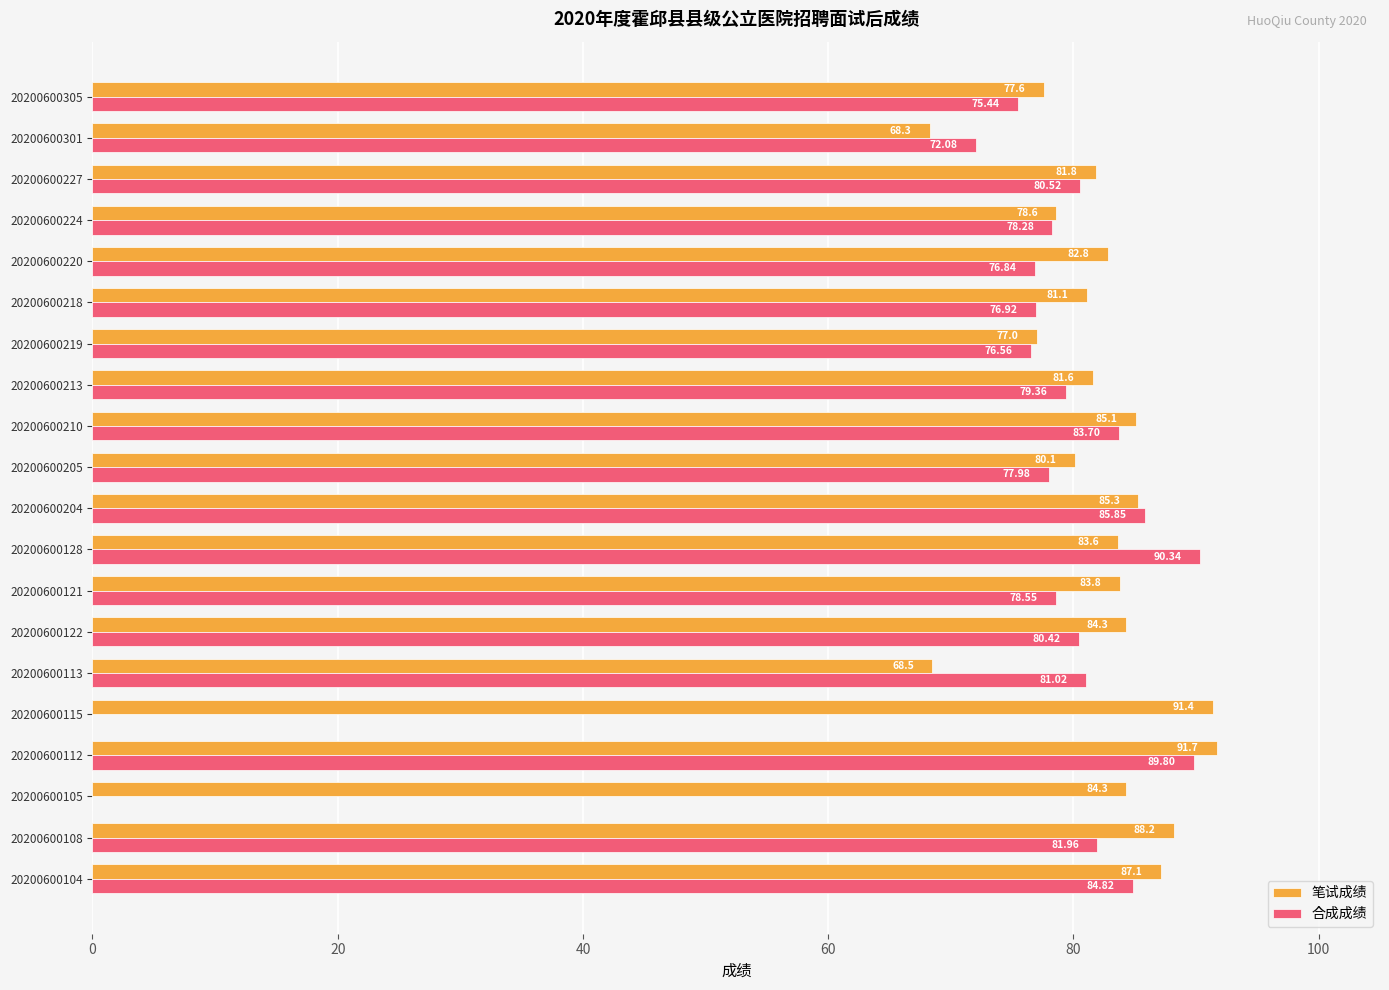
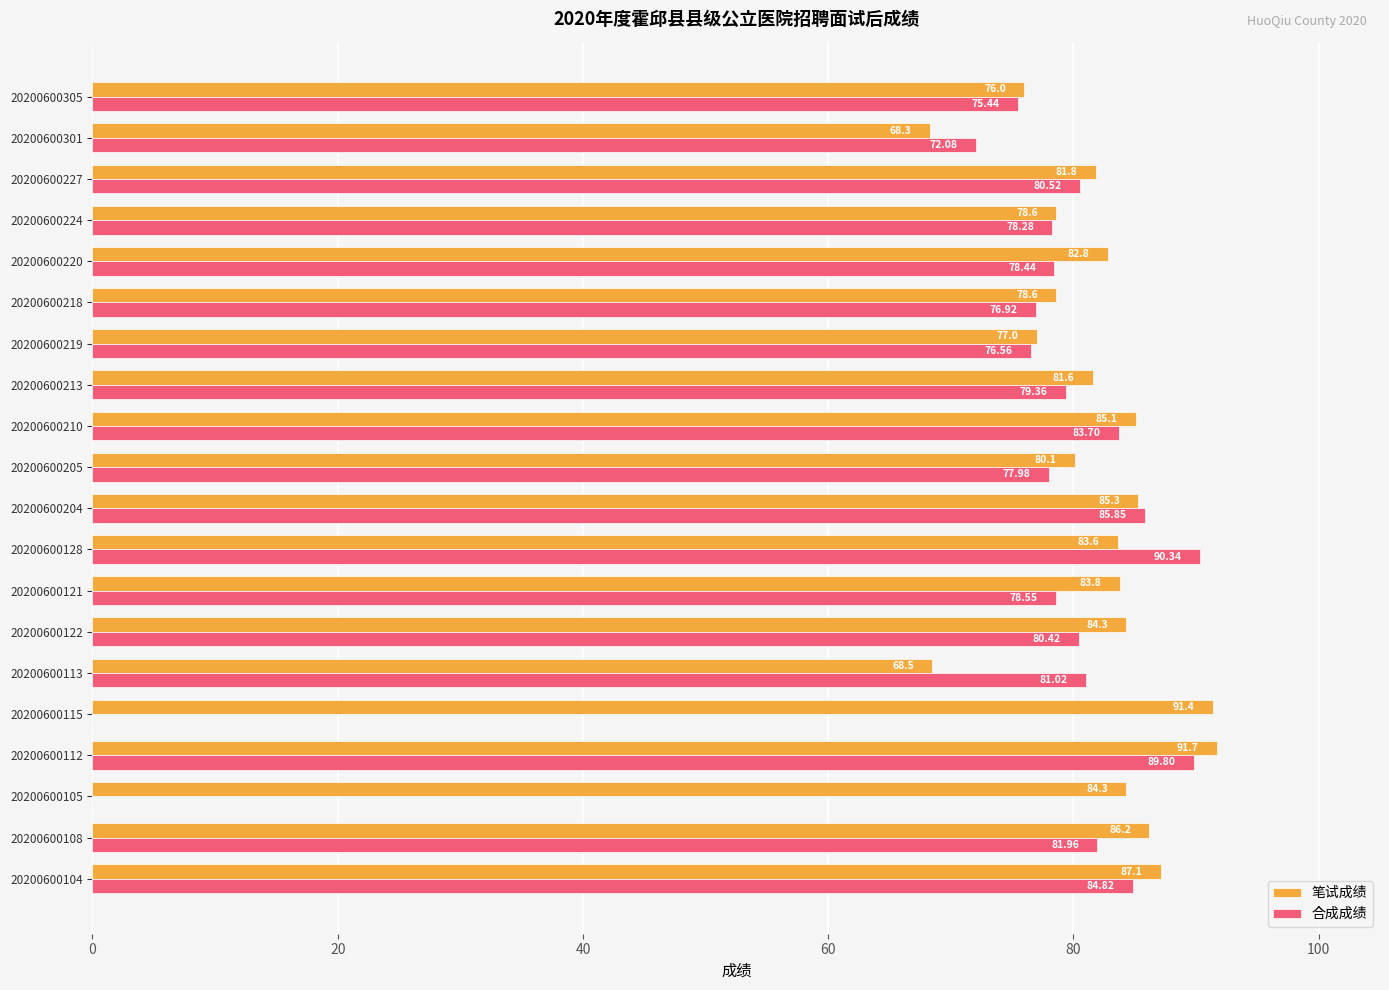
  {
    "笔试成绩": {
-     "20200600305": 77.6,
+     "20200600305": 76.0,
      "20200600301": 68.3,
      "20200600227": 81.8,
      "20200600224": 78.6,
      "20200600220": 82.8,
-     "20200600218": 81.1,
+     "20200600218": 78.6,
      "20200600219": 77.0,
      "20200600213": 81.6,
      "20200600210": 85.1,
      "20200600205": 80.1,
      "20200600204": 85.3,
      "20200600128": 83.6,
      "20200600121": 83.8,
      "20200600122": 84.3,
      "20200600113": 68.5,
      "20200600115": 91.4,
      "20200600112": 91.7,
      "20200600105": 84.3,
-     "20200600108": 88.2,
+     "20200600108": 86.2,
      "20200600104": 87.1
    },
    "合成成绩": {
      "20200600305": 75.44,
      "20200600301": 72.08,
      "20200600227": 80.52,
      "20200600224": 78.28,
-     "20200600220": 76.84,
+     "20200600220": 78.44,
      "20200600218": 76.92,
      "20200600219": 76.56,
      "20200600213": 79.36,
      "20200600210": 83.70,
      "20200600205": 77.98,
      "20200600204": 85.85,
      "20200600128": 90.34,
      "20200600121": 78.55,
      "20200600122": 80.42,
      "20200600113": 81.02,
      "20200600112": 89.80,
      "20200600108": 81.96,
      "20200600104": 84.82
    }
  }
